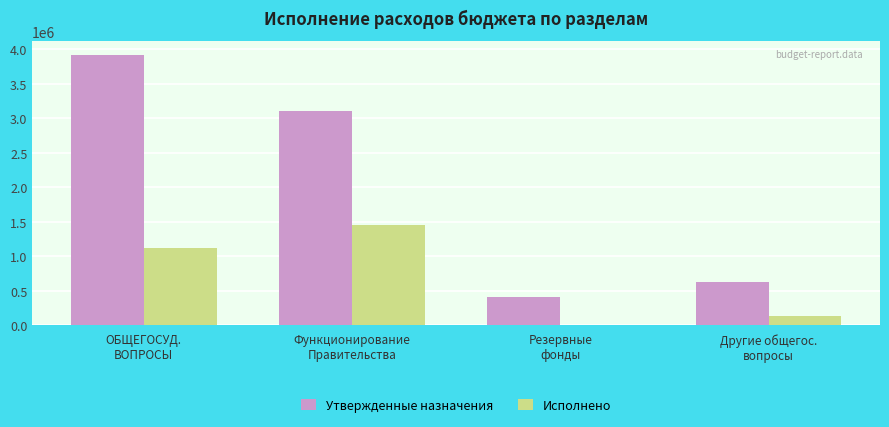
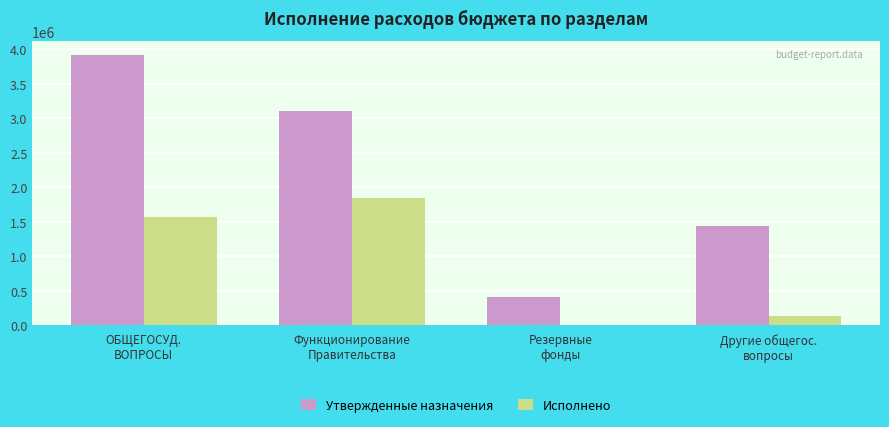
  {
    "Утвержденные назначения": {
      "ОБЩЕГОСУД. ВОПРОСЫ": 3900000,
      "Функционирование Правительства": 3100000,
      "Резервные фонды": 400000,
-     "Другие общегос. вопросы": 600000
+     "Другие общегос. вопросы": 1400000
    },
    "Исполнено": {
-     "ОБЩЕГОСУД. ВОПРОСЫ": 1100000,
-     "Функционирование Правительства": 1400000,
+     "ОБЩЕГОСУД. ВОПРОСЫ": 1600000,
+     "Функционирование Правительства": 1800000,
      "Резервные фонды": 0,
      "Другие общегос. вопросы": 100000
    }
  }
